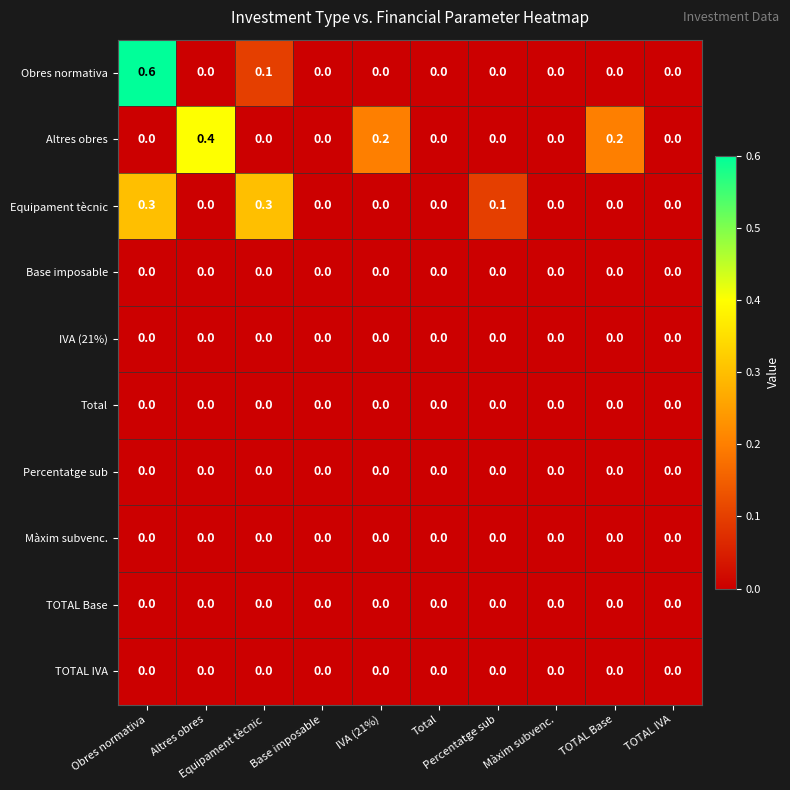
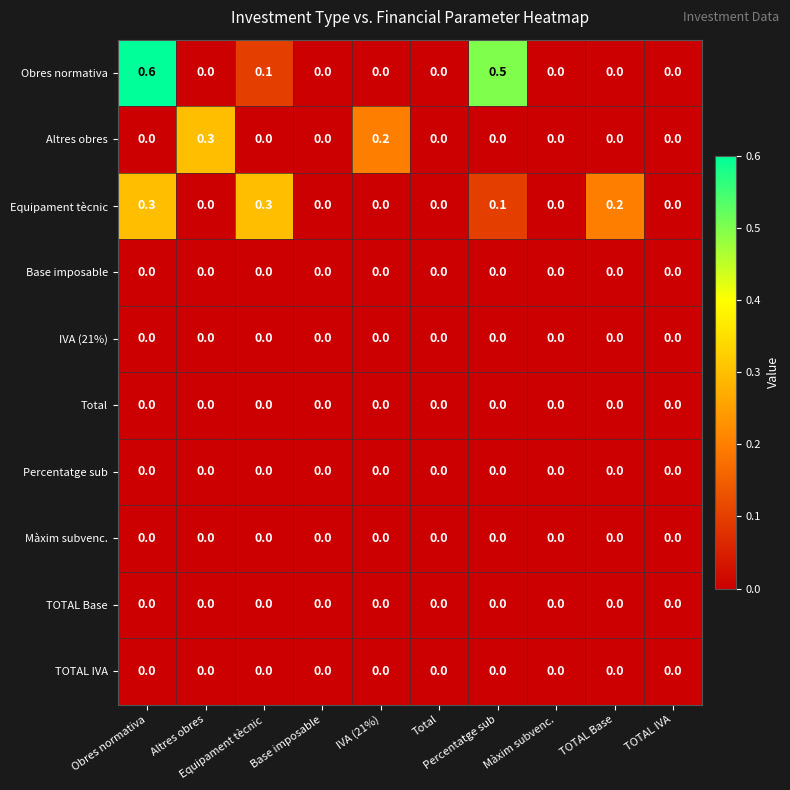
  {
    "Obres normativa": {
      "Obres normativa": 0.6,
      "Altres obres": 0.0,
      "Equipament tècnic": 0.1,
      "Base imposable": 0.0,
      "IVA (21%)": 0.0,
      "Total": 0.0,
-     "Percentatge sub": 0.0,
+     "Percentatge sub": 0.5,
      "Màxim subvenc.": 0.0,
      "TOTAL Base": 0.0,
      "TOTAL IVA": 0.0
    },
    "Altres obres": {
      "Obres normativa": 0.0,
-     "Altres obres": 0.4,
+     "Altres obres": 0.3,
      "Equipament tècnic": 0.0,
      "Base imposable": 0.0,
      "IVA (21%)": 0.2,
      "Total": 0.0,
      "Percentatge sub": 0.0,
      "Màxim subvenc.": 0.0,
-     "TOTAL Base": 0.2,
+     "TOTAL Base": 0.0,
      "TOTAL IVA": 0.0
    },
    "Equipament tècnic": {
      "Obres normativa": 0.3,
      "Altres obres": 0.0,
      "Equipament tècnic": 0.3,
      "Base imposable": 0.0,
      "IVA (21%)": 0.0,
      "Total": 0.0,
      "Percentatge sub": 0.1,
      "Màxim subvenc.": 0.0,
-     "TOTAL Base": 0.0,
+     "TOTAL Base": 0.2,
      "TOTAL IVA": 0.0
    },
    "Base imposable": {
      "Obres normativa": 0.0,
      "Altres obres": 0.0,
      "Equipament tècnic": 0.0,
      "Base imposable": 0.0,
      "IVA (21%)": 0.0,
      "Total": 0.0,
      "Percentatge sub": 0.0,
      "Màxim subvenc.": 0.0,
      "TOTAL Base": 0.0,
      "TOTAL IVA": 0.0
    },
    "IVA (21%)": {
      "Obres normativa": 0.0,
      "Altres obres": 0.0,
      "Equipament tècnic": 0.0,
      "Base imposable": 0.0,
      "IVA (21%)": 0.0,
      "Total": 0.0,
      "Percentatge sub": 0.0,
      "Màxim subvenc.": 0.0,
      "TOTAL Base": 0.0,
      "TOTAL IVA": 0.0
    },
    "Total": {
      "Obres normativa": 0.0,
      "Altres obres": 0.0,
      "Equipament tècnic": 0.0,
      "Base imposable": 0.0,
      "IVA (21%)": 0.0,
      "Total": 0.0,
      "Percentatge sub": 0.0,
      "Màxim subvenc.": 0.0,
      "TOTAL Base": 0.0,
      "TOTAL IVA": 0.0
    },
    "Percentatge sub": {
      "Obres normativa": 0.0,
      "Altres obres": 0.0,
      "Equipament tècnic": 0.0,
      "Base imposable": 0.0,
      "IVA (21%)": 0.0,
      "Total": 0.0,
      "Percentatge sub": 0.0,
      "Màxim subvenc.": 0.0,
      "TOTAL Base": 0.0,
      "TOTAL IVA": 0.0
    },
    "Màxim subvenc.": {
      "Obres normativa": 0.0,
      "Altres obres": 0.0,
      "Equipament tècnic": 0.0,
      "Base imposable": 0.0,
      "IVA (21%)": 0.0,
      "Total": 0.0,
      "Percentatge sub": 0.0,
      "Màxim subvenc.": 0.0,
      "TOTAL Base": 0.0,
      "TOTAL IVA": 0.0
    },
    "TOTAL Base": {
      "Obres normativa": 0.0,
      "Altres obres": 0.0,
      "Equipament tècnic": 0.0,
      "Base imposable": 0.0,
      "IVA (21%)": 0.0,
      "Total": 0.0,
      "Percentatge sub": 0.0,
      "Màxim subvenc.": 0.0,
      "TOTAL Base": 0.0,
      "TOTAL IVA": 0.0
    },
    "TOTAL IVA": {
      "Obres normativa": 0.0,
      "Altres obres": 0.0,
      "Equipament tècnic": 0.0,
      "Base imposable": 0.0,
      "IVA (21%)": 0.0,
      "Total": 0.0,
      "Percentatge sub": 0.0,
      "Màxim subvenc.": 0.0,
      "TOTAL Base": 0.0,
      "TOTAL IVA": 0.0
    }
  }
